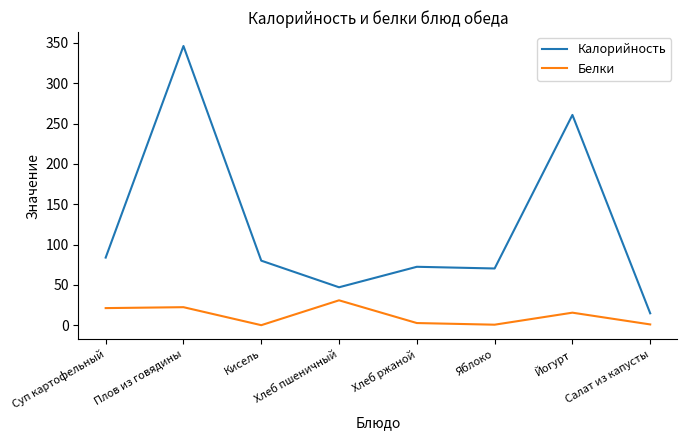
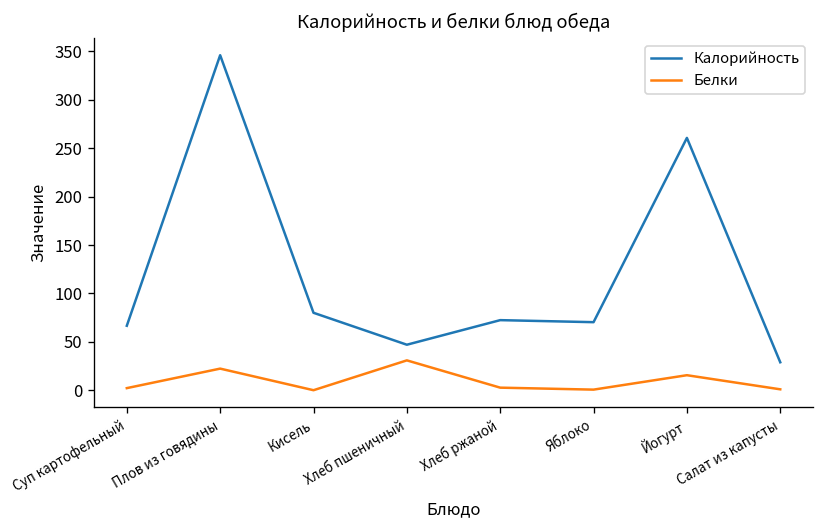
  {
    "Калорийность": {
-     "Суп картофельный": 80,
+     "Суп картофельный": 70,
      "Плов из говядины": 350,
      "Кисель": 80,
      "Хлеб пшеничный": 50,
      "Хлеб ржаной": 70,
      "Яблоко": 70,
      "Йогурт": 260,
-     "Салат из капусты": 10
+     "Салат из капусты": 30
    },
    "Белки": {
-     "Суп картофельный": 20,
+     "Суп картофельный": 0,
      "Плов из говядины": 20,
      "Кисель": 0,
      "Хлеб пшеничный": 30,
      "Хлеб ржаной": 0,
      "Яблоко": 0,
      "Йогурт": 20,
      "Салат из капусты": 0
    }
  }
